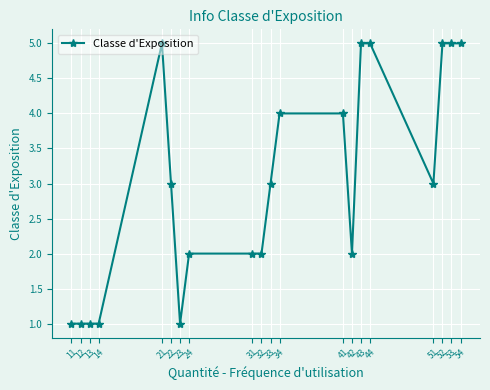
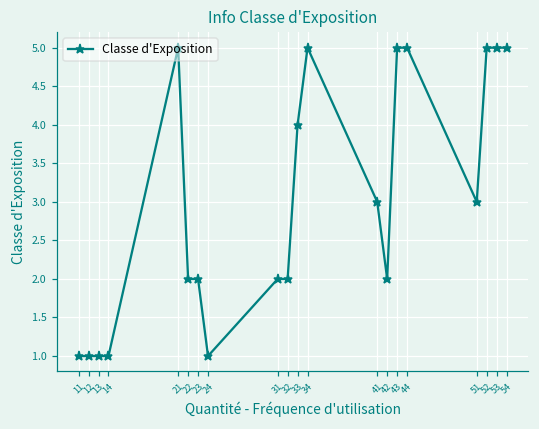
  {
    "11": 1,
    "12": 1,
    "13": 1,
    "14": 1,
-   "22": 3,
-   "23": 1,
-   "24": 2,
+   "22": 2,
+   "23": 2,
+   "24": 1,
    "31": 2,
    "32": 2,
-   "33": 3,
-   "34": 4,
-   "41": 4,
+   "33": 4,
+   "34": 5,
+   "41": 3,
    "42": 2,
    "43": 5,
    "44": 5,
    "51": 3,
    "52": 5,
    "53": 5,
    "54": 5
  }
